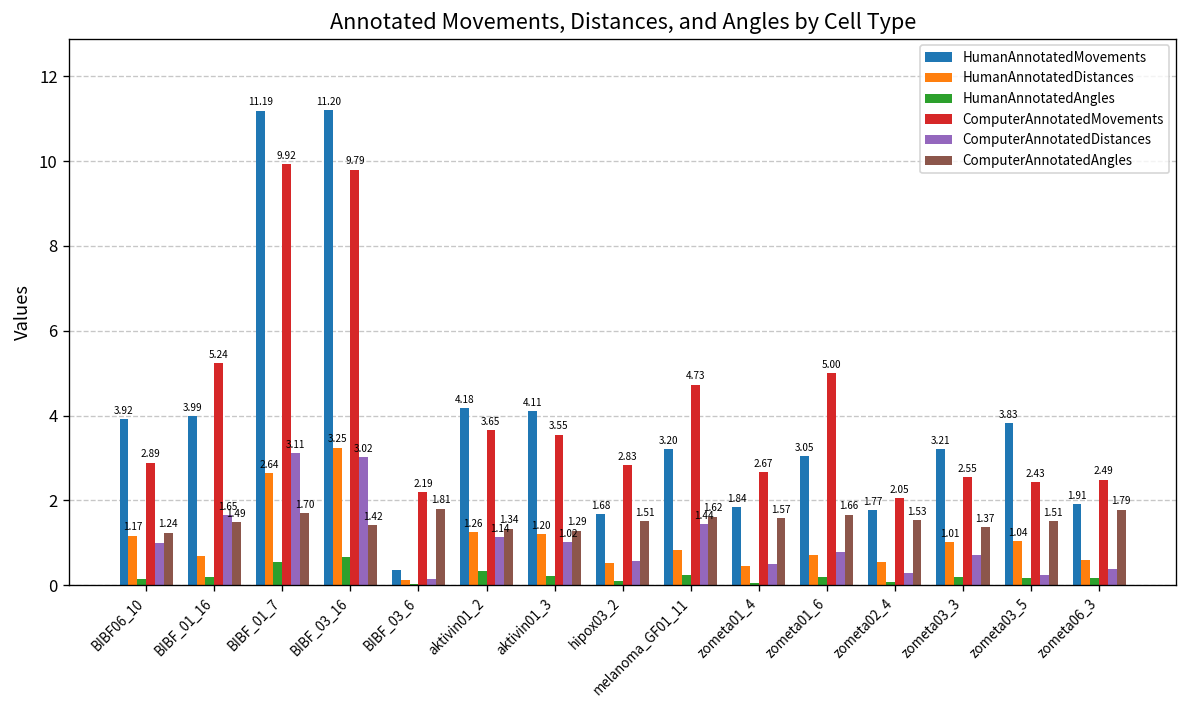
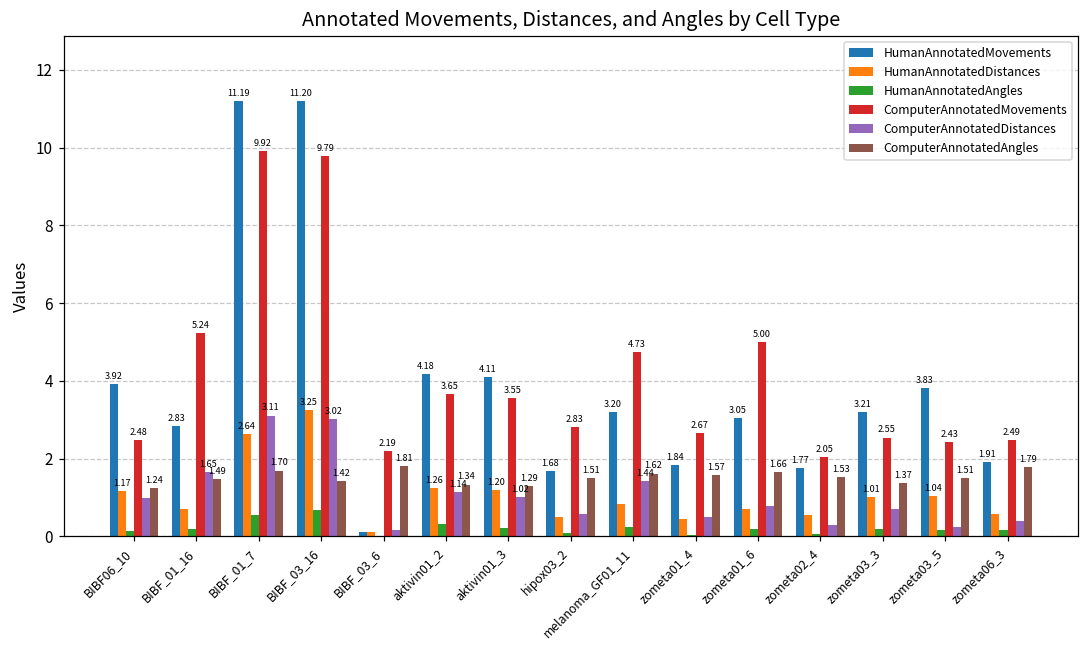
  {
    "HumanAnnotatedMovements": {
      "BIBF06_10": 3.92,
-     "BIBF_01_16": 3.99,
+     "BIBF_01_16": 2.83,
      "BIBF_01_7": 11.19,
      "BIBF_03_16": 11.20,
-     "BIBF_03_6": 0.4,
+     "BIBF_03_6": 0.1,
      "aktivin01_2": 4.18,
      "aktivin01_3": 4.11,
      "hipox03_2": 1.68,
      "melanoma_GF01_11": 3.20,
      "zometa01_4": 1.84,
      "zometa01_6": 3.05,
      "zometa02_4": 1.77,
      "zometa03_3": 3.21,
      "zometa03_5": 3.83,
      "zometa06_3": 1.91
    },
    "HumanAnnotatedDistances": {
      "BIBF06_10": 1.17,
      "BIBF_01_7": 2.64,
      "BIBF_03_16": 3.25,
      "aktivin01_2": 1.26,
      "aktivin01_3": 1.20,
      "zometa03_3": 1.01,
      "zometa03_5": 1.04
    },
    "HumanAnnotatedAngles": {
      "BIBF06_10": 0.1,
      "BIBF_01_16": 0.2,
      "BIBF_01_7": 0.5,
      "BIBF_03_16": 0.7,
      "aktivin01_2": 0.3,
      "aktivin01_3": 0.2,
      "hipox03_2": 0.1,
      "melanoma_GF01_11": 0.2,
      "zometa01_6": 0.2,
      "zometa02_4": 0.1,
      "zometa03_3": 0.2,
      "zometa03_5": 0.2,
      "zometa06_3": 0.2
    },
    "ComputerAnnotatedMovements": {
-     "BIBF06_10": 2.89,
+     "BIBF06_10": 2.48,
      "BIBF_01_16": 5.24,
      "BIBF_01_7": 9.92,
      "BIBF_03_16": 9.79,
      "BIBF_03_6": 2.19,
      "aktivin01_2": 3.65,
      "aktivin01_3": 3.55,
      "hipox03_2": 2.83,
      "melanoma_GF01_11": 4.73,
      "zometa01_4": 2.67,
      "zometa01_6": 5.00,
      "zometa02_4": 2.05,
      "zometa03_3": 2.55,
      "zometa03_5": 2.43,
      "zometa06_3": 2.49
    },
    "ComputerAnnotatedDistances": {
      "BIBF_01_7": 3.11,
      "BIBF_03_16": 3.02,
      "aktivin01_2": 1.14,
      "aktivin01_3": 1.02
    },
    "ComputerAnnotatedAngles": {
      "BIBF06_10": 1.24,
      "BIBF_01_7": 1.70,
      "BIBF_03_16": 1.42,
      "BIBF_03_6": 1.81,
      "aktivin01_2": 1.34,
      "aktivin01_3": 1.29,
      "hipox03_2": 1.51,
      "zometa01_4": 1.57,
      "zometa01_6": 1.66,
      "zometa02_4": 1.53,
      "zometa03_3": 1.37,
      "zometa03_5": 1.51,
      "zometa06_3": 1.79
    }
  }
